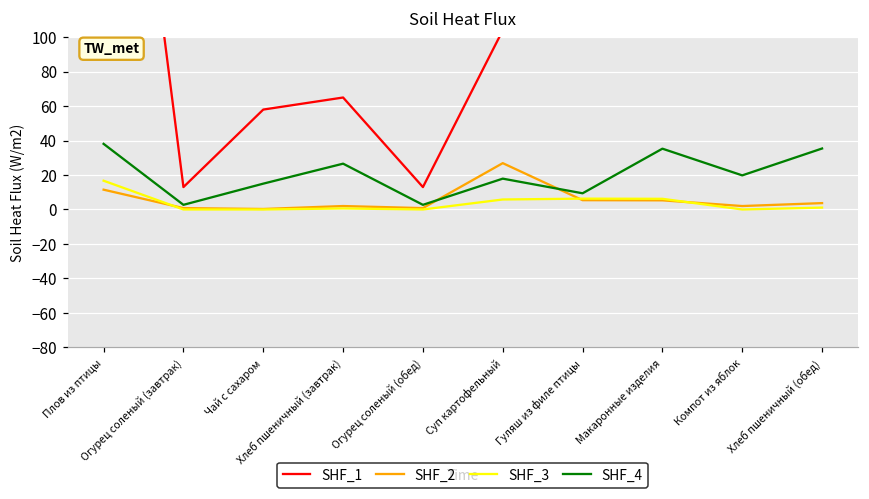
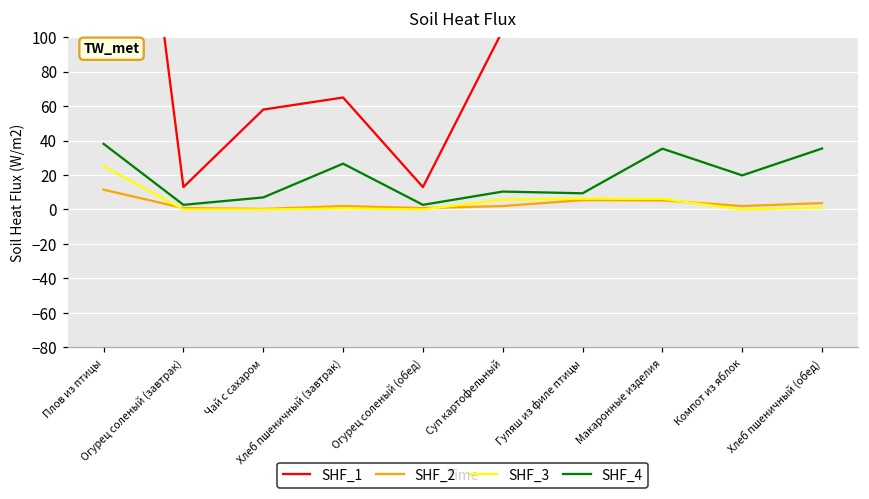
  {
    "SHF_1": {
      "Огурец соленый (завтрак)": 13,
      "Чай с сахаром": 58,
      "Хлеб пшеничный (завтрак)": 65,
      "Огурец соленый (обед)": 13
    },
    "SHF_2": {
      "Плов из птицы": 12,
-     "Суп картофельный": 27,
+     "Суп картофельный": 2,
      "Компот из яблок": 2,
      "Хлеб пшеничный (обед)": 4
    },
    "SHF_3": {
-     "Плов из птицы": 17,
+     "Плов из птицы": 25,
      "Суп картофельный": 6,
      "Компот из яблок": 0,
      "Хлеб пшеничный (обед)": 1
    },
    "SHF_4": {
      "Плов из птицы": 38,
      "Огурец соленый (завтрак)": 3,
-     "Чай с сахаром": 15,
+     "Чай с сахаром": 7,
      "Хлеб пшеничный (завтрак)": 27,
      "Огурец соленый (обед)": 3,
-     "Суп картофельный": 18,
+     "Суп картофельный": 10,
      "Гуляш из филе птицы": 9,
      "Макаронные изделия": 35,
      "Компот из яблок": 20,
      "Хлеб пшеничный (обед)": 35
    }
  }
